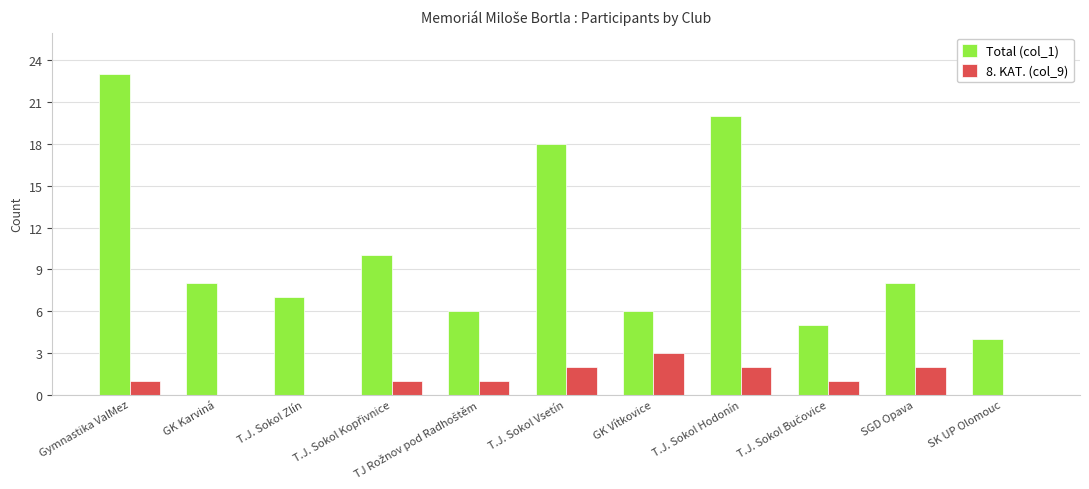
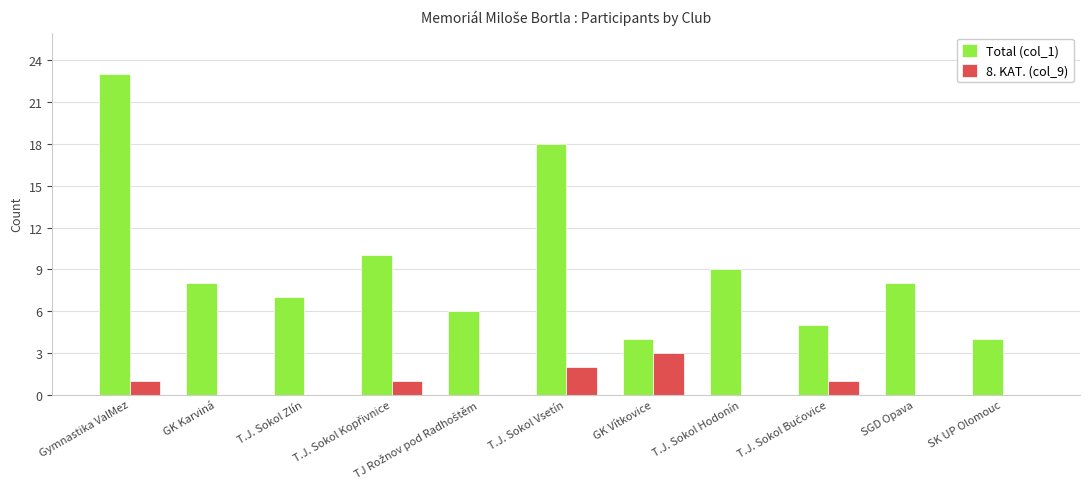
  {
    "Total (col_1)": {
      "Gymnastika ValMez": 23,
      "GK Karviná": 8,
      "T.J. Sokol Zlín": 7,
      "T.J. Sokol Kopřivnice": 10,
      "TJ Rožnov pod Radhoštěm": 6,
      "T.J. Sokol Vsetín": 18,
-     "GK Vítkovice": 6,
-     "T.J. Sokol Hodonín": 20,
+     "GK Vítkovice": 4,
+     "T.J. Sokol Hodonín": 9,
      "T.J. Sokol Bučovice": 5,
      "SGD Opava": 8,
      "SK UP Olomouc": 4
    },
    "8. KAT. (col_9)": {
      "Gymnastika ValMez": 1,
      "GK Karviná": 0,
      "T.J. Sokol Zlín": 0,
      "T.J. Sokol Kopřivnice": 1,
-     "TJ Rožnov pod Radhoštěm": 1,
+     "TJ Rožnov pod Radhoštěm": 0,
      "T.J. Sokol Vsetín": 2,
      "GK Vítkovice": 3,
-     "T.J. Sokol Hodonín": 2,
+     "T.J. Sokol Hodonín": 0,
      "T.J. Sokol Bučovice": 1,
-     "SGD Opava": 2,
+     "SGD Opava": 0,
      "SK UP Olomouc": 0
    }
  }
